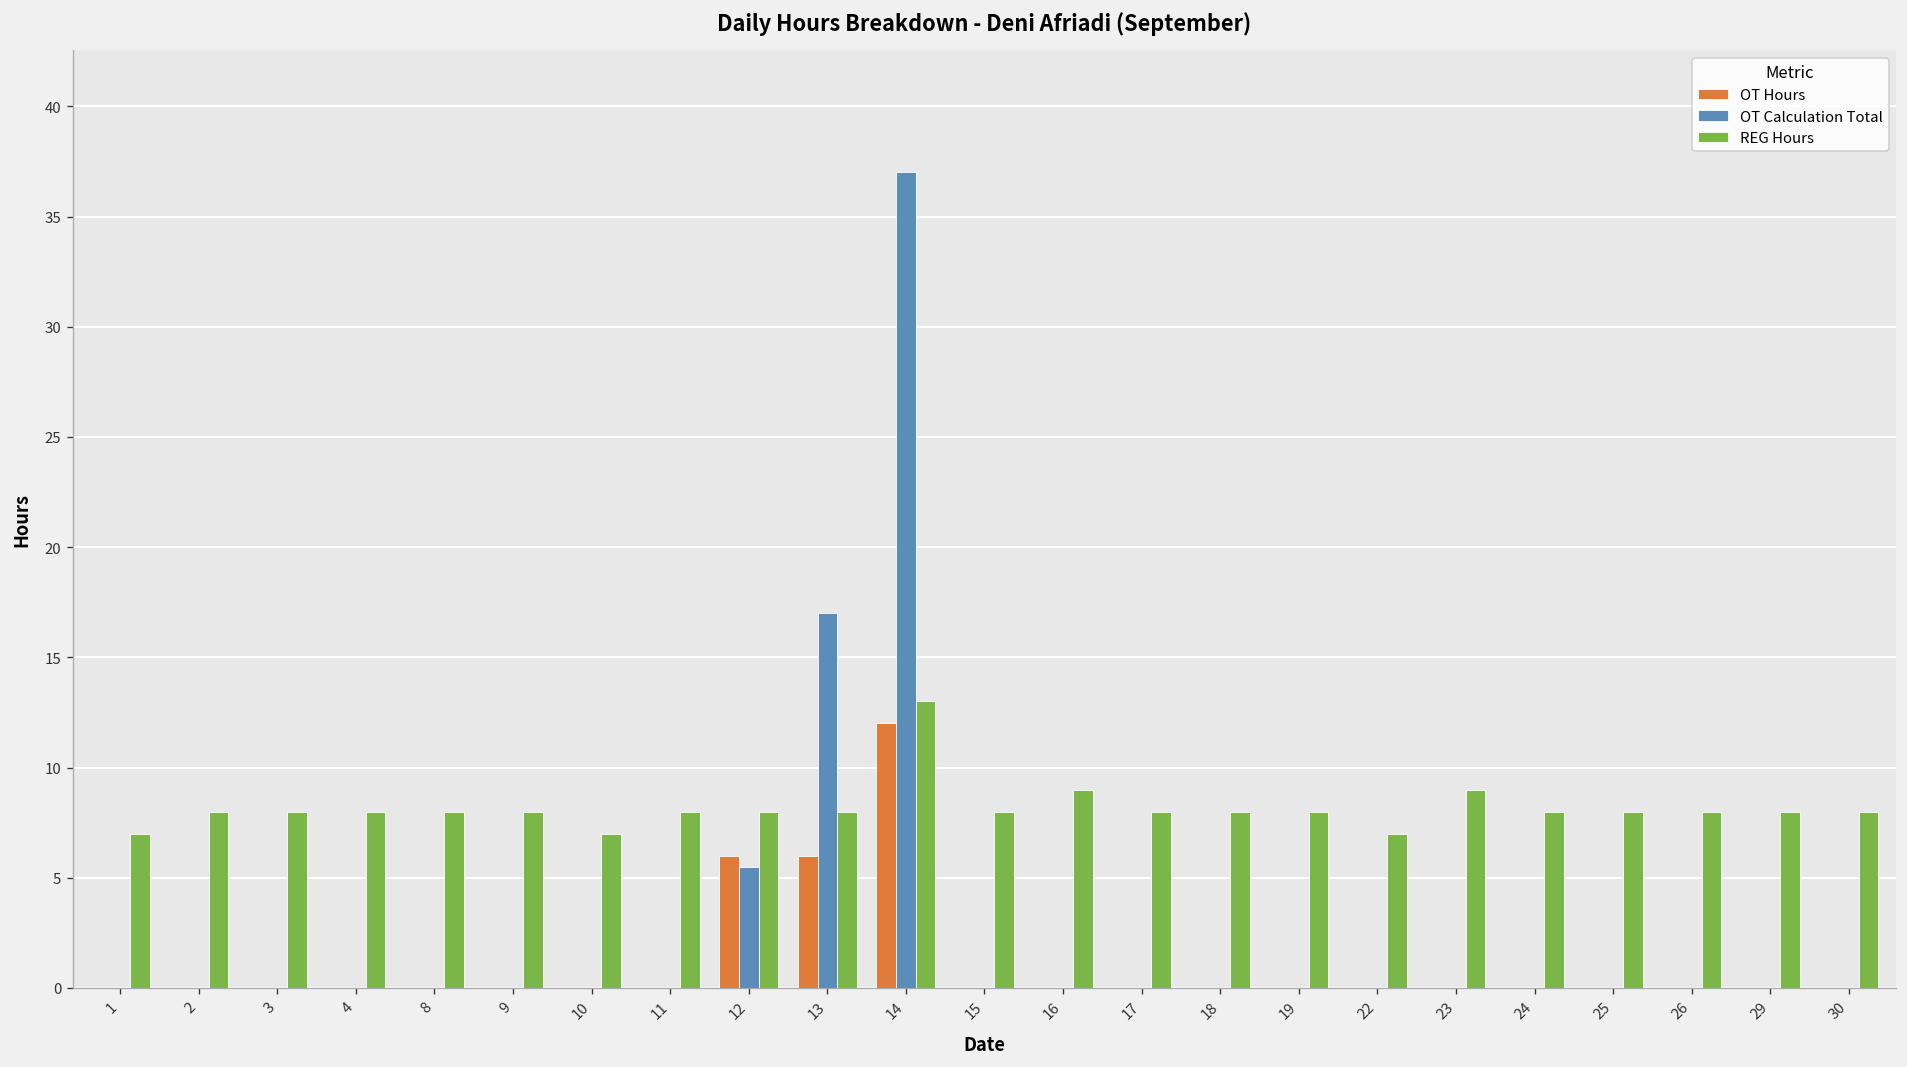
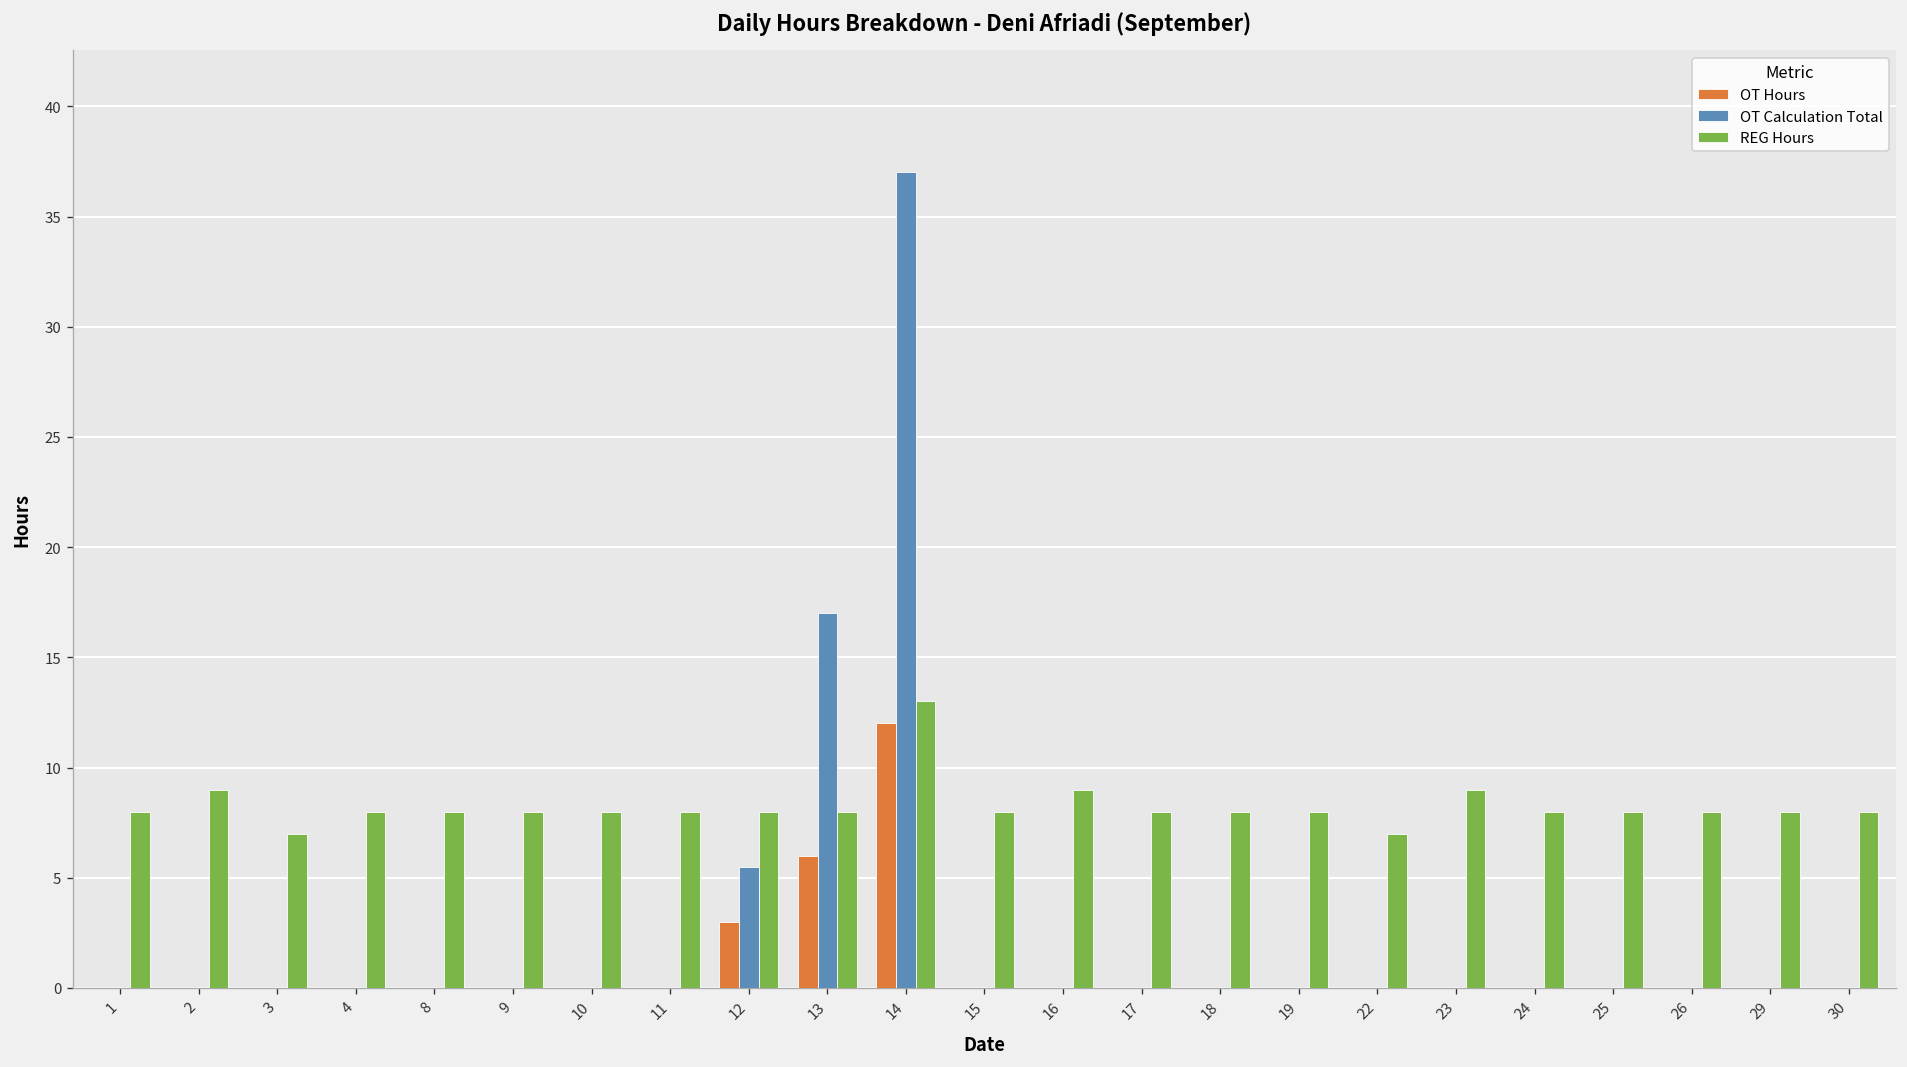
  {
    "OT Hours": {
      "1": 0,
      "2": 0,
      "3": 0,
      "4": 0,
      "8": 0,
      "9": 0,
      "10": 0,
      "11": 0,
-     "12": 6,
+     "12": 3,
      "13": 6,
      "14": 12,
      "15": 0,
      "16": 0,
      "17": 0,
      "18": 0,
      "19": 0,
      "22": 0,
      "23": 0,
      "24": 0,
      "25": 0,
      "26": 0,
      "29": 0,
      "30": 0
    },
    "OT Calculation Total": {
      "1": 0,
      "2": 0,
      "3": 0,
      "4": 0,
      "8": 0,
      "9": 0,
      "10": 0,
      "11": 0,
      "12": 5.5,
      "13": 17,
      "14": 37,
      "15": 0,
      "16": 0,
      "17": 0,
      "18": 0,
      "19": 0,
      "22": 0,
      "23": 0,
      "24": 0,
      "25": 0,
      "26": 0,
      "29": 0,
      "30": 0
    },
    "REG Hours": {
-     "1": 7,
-     "2": 8,
-     "3": 8,
+     "1": 8,
+     "2": 9,
+     "3": 7,
      "4": 8,
      "8": 8,
      "9": 8,
-     "10": 7,
+     "10": 8,
      "11": 8,
      "12": 8,
      "13": 8,
      "14": 13,
      "15": 8,
      "16": 9,
      "17": 8,
      "18": 8,
      "19": 8,
      "22": 7,
      "23": 9,
      "24": 8,
      "25": 8,
      "26": 8,
      "29": 8,
      "30": 8
    }
  }
